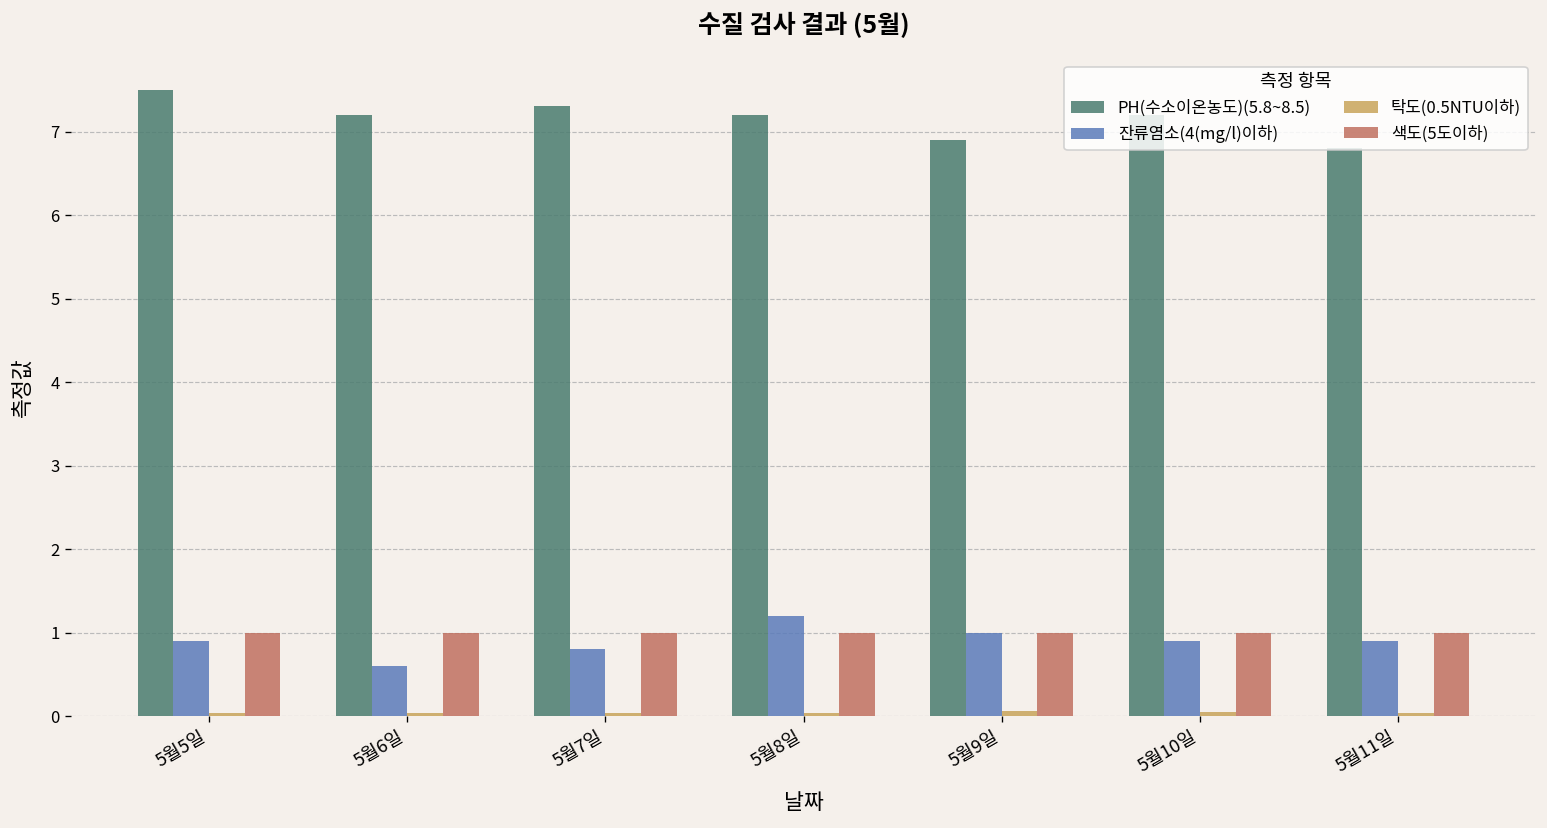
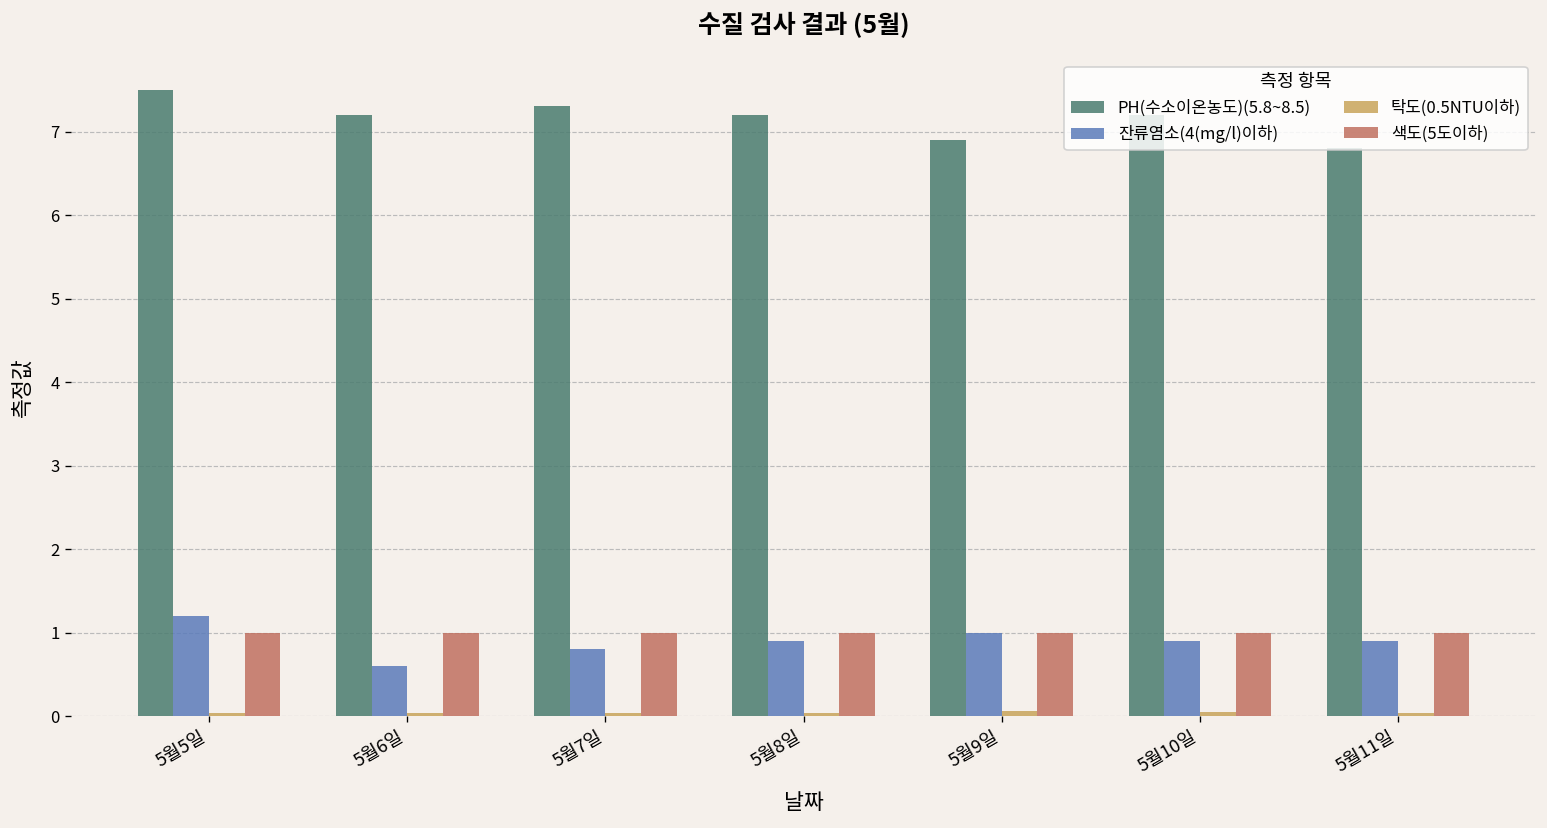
  {
    "PH(수소이온농도)(5.8~8.5)": {
      "5월5일": 7.5,
      "5월6일": 7.2,
      "5월7일": 7.3,
      "5월8일": 7.2,
      "5월9일": 6.9
    },
    "잔류염소(4(mg/l)이하)": {
-     "5월5일": 0.9,
+     "5월5일": 1.2,
      "5월6일": 0.6,
      "5월7일": 0.8,
-     "5월8일": 1.2,
+     "5월8일": 0.9,
      "5월9일": 1.0,
      "5월10일": 0.9,
      "5월11일": 0.9
    }
  }
